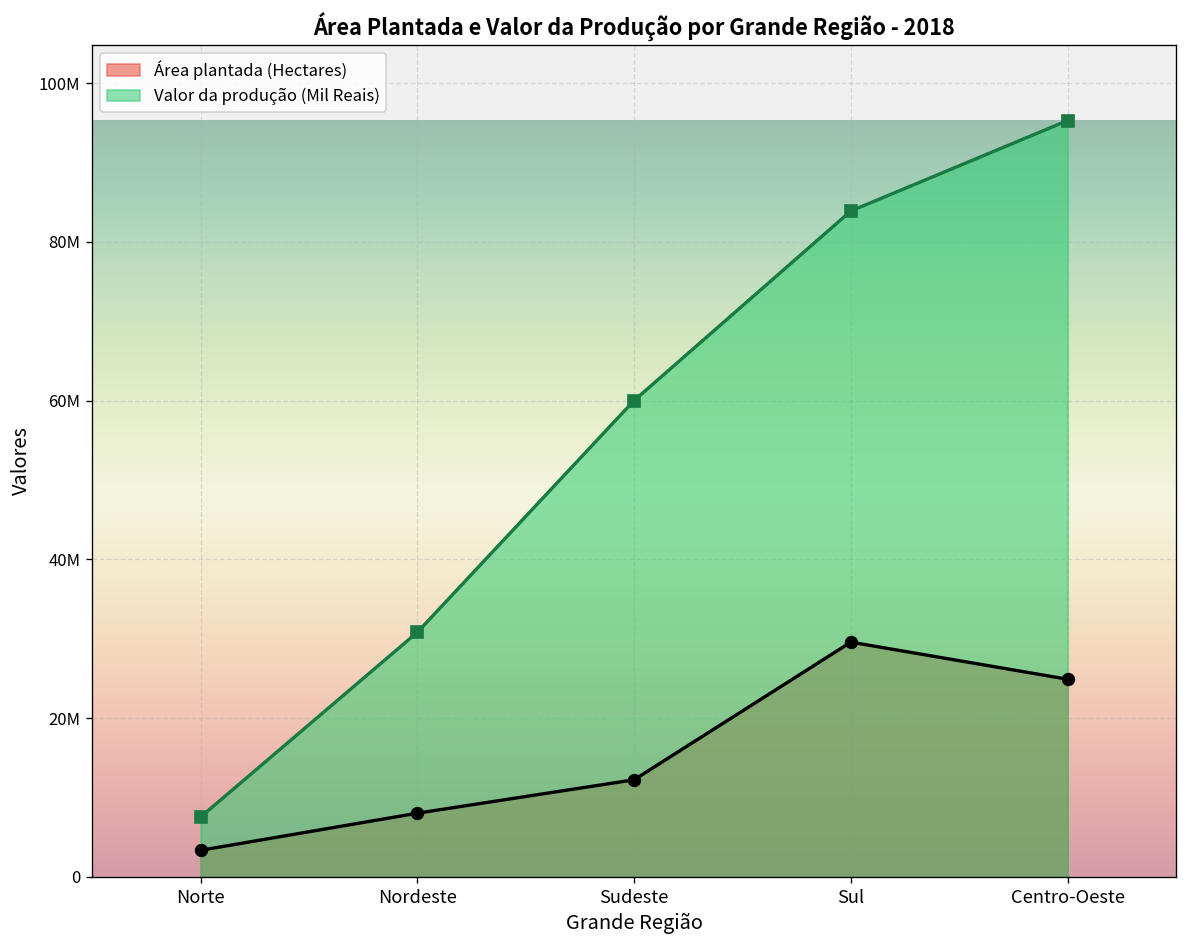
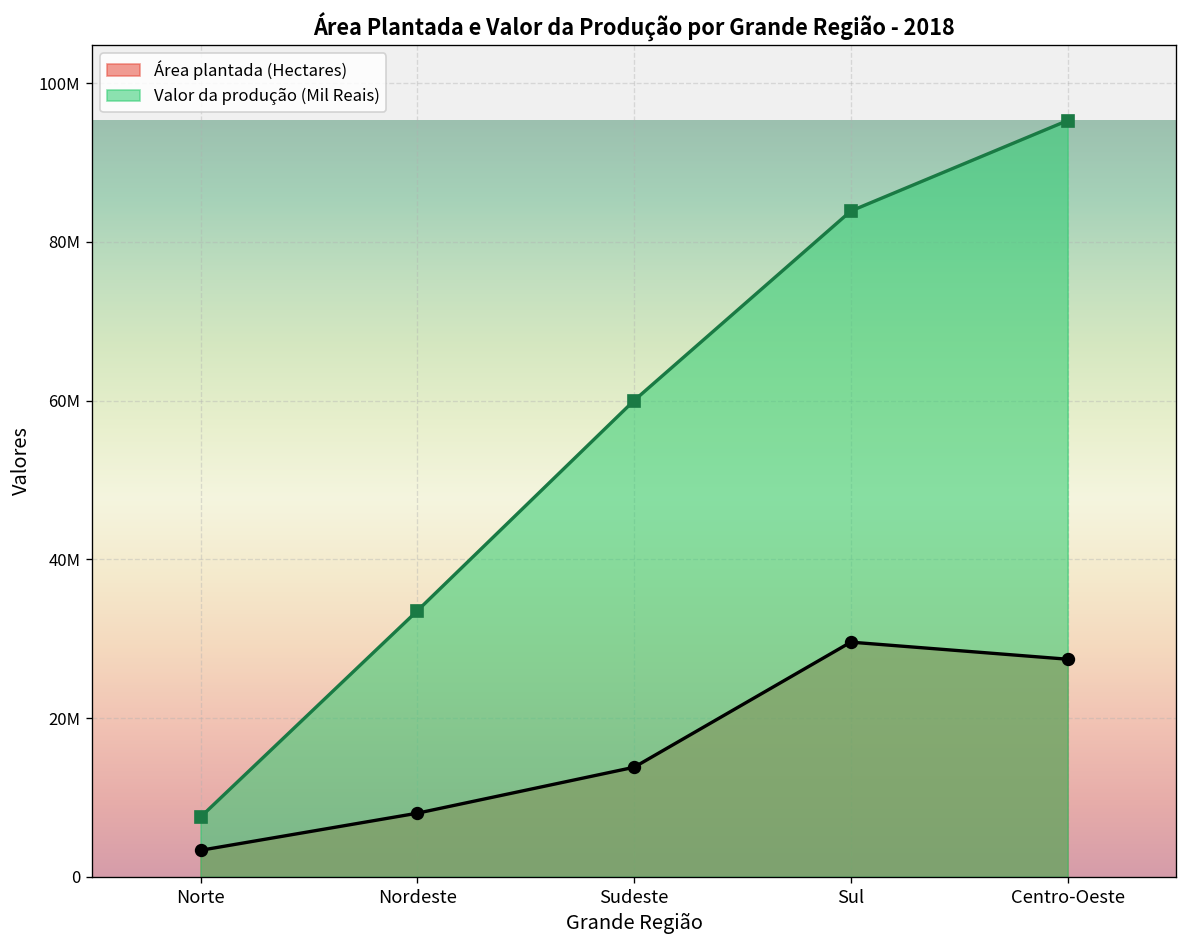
  {
    "Área plantada (Hectares)": {
      "Norte": 3000000,
      "Nordeste": 8000000,
-     "Sudeste": 12000000,
+     "Sudeste": 14000000,
      "Sul": 30000000,
-     "Centro-Oeste": 25000000
+     "Centro-Oeste": 27000000
    },
    "Valor da produção (Mil Reais)": {
      "Norte": 8000000,
-     "Nordeste": 31000000,
+     "Nordeste": 34000000,
      "Sudeste": 60000000,
      "Sul": 84000000,
      "Centro-Oeste": 95000000
    }
  }
